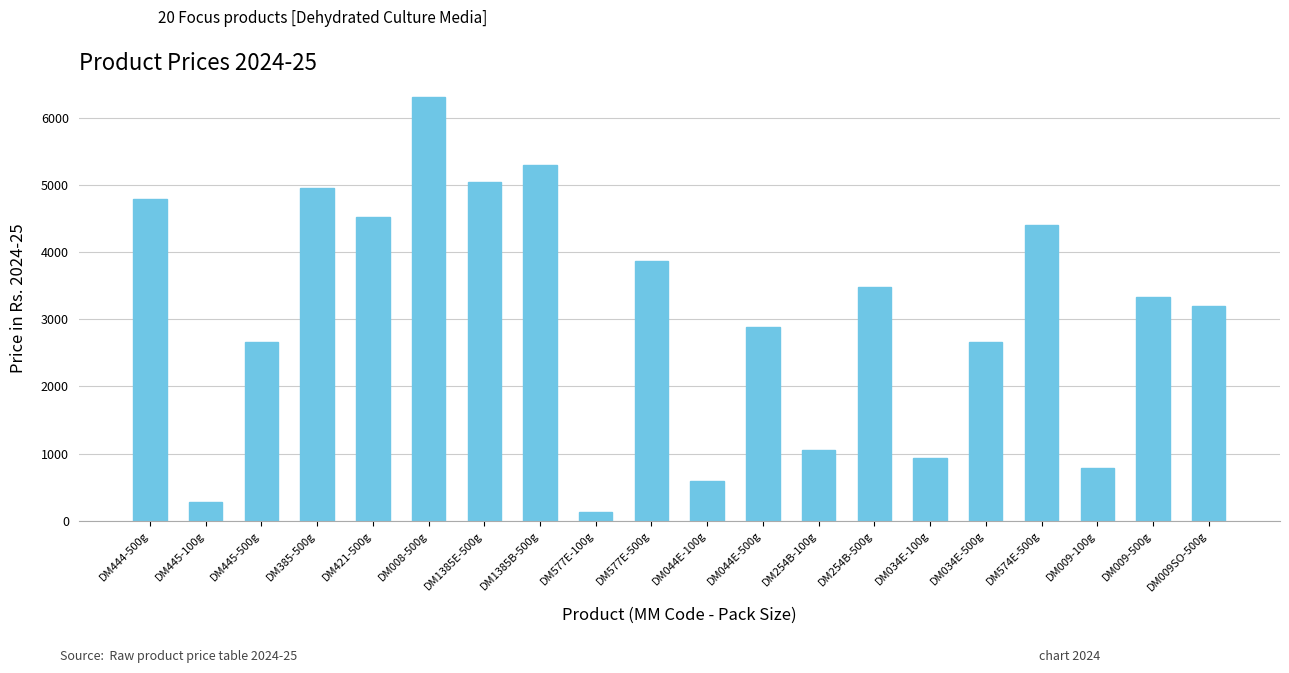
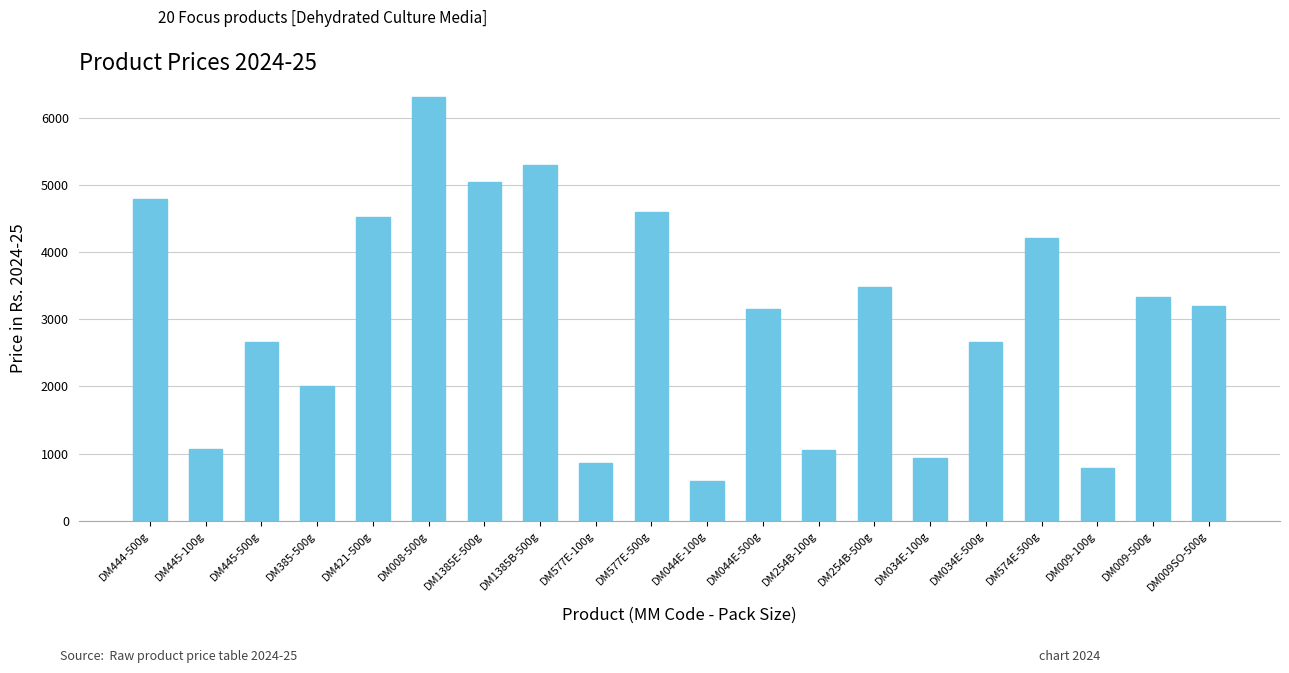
  {
    "DM444-500g": 4800,
-   "DM445-100g": 300,
+   "DM445-100g": 1100,
    "DM445-500g": 2700,
-   "DM385-500g": 5000,
+   "DM385-500g": 2000,
    "DM421-500g": 4500,
    "DM008-500g": 6300,
    "DM1385E-500g": 5000,
    "DM1385B-500g": 5300,
-   "DM577E-100g": 100,
-   "DM577E-500g": 3900,
+   "DM577E-100g": 900,
+   "DM577E-500g": 4600,
    "DM044E-100g": 600,
-   "DM044E-500g": 2900,
+   "DM044E-500g": 3100,
    "DM254B-100g": 1000,
    "DM254B-500g": 3500,
    "DM034E-100g": 900,
    "DM034E-500g": 2700,
-   "DM574E-500g": 4400,
+   "DM574E-500g": 4200,
    "DM009-100g": 800,
    "DM009-500g": 3300,
    "DM009SO-500g": 3200
  }
